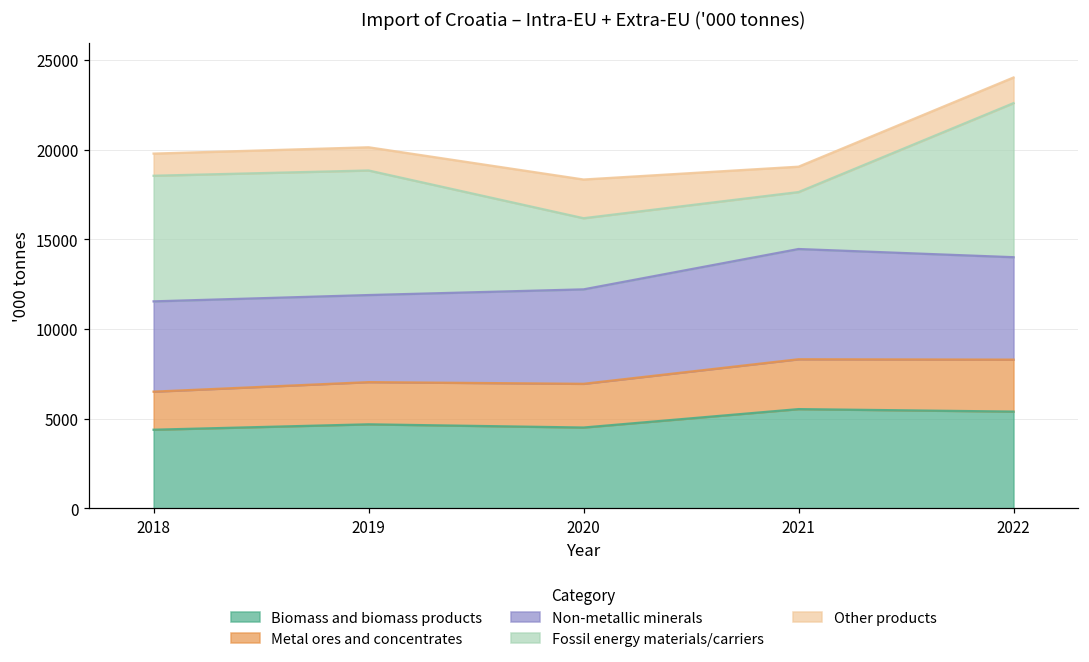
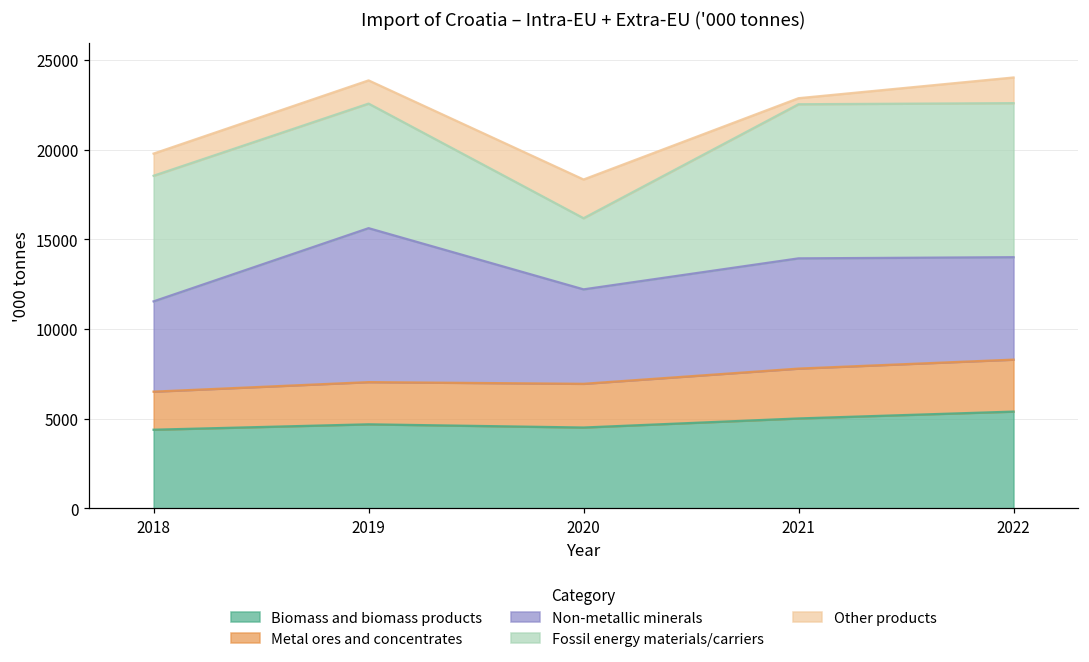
  {
    "Biomass and biomass products": {
      "2018": 4400,
      "2019": 4700,
      "2020": 4500,
-     "2021": 5500,
+     "2021": 5000,
      "2022": 5400
    },
    "Metal ores and concentrates": {
      "2018": 2100,
      "2019": 2400,
      "2020": 2400,
      "2021": 2800,
      "2022": 2900
    },
    "Non-metallic minerals": {
      "2018": 5000,
-     "2019": 4900,
+     "2019": 8600,
      "2020": 5300,
      "2021": 6100,
      "2022": 5700
    },
    "Fossil energy materials/carriers": {
      "2018": 7000,
      "2019": 6900,
      "2020": 4000,
-     "2021": 3200,
+     "2021": 8600,
      "2022": 8600
    },
    "Other products": {
      "2018": 1200,
      "2019": 1300,
      "2020": 2200,
-     "2021": 1400,
+     "2021": 300,
      "2022": 1400
    }
  }
